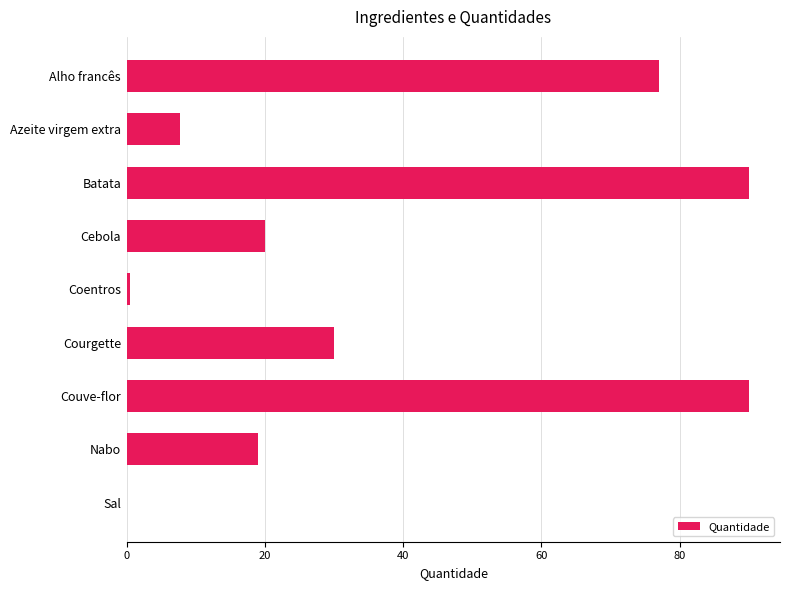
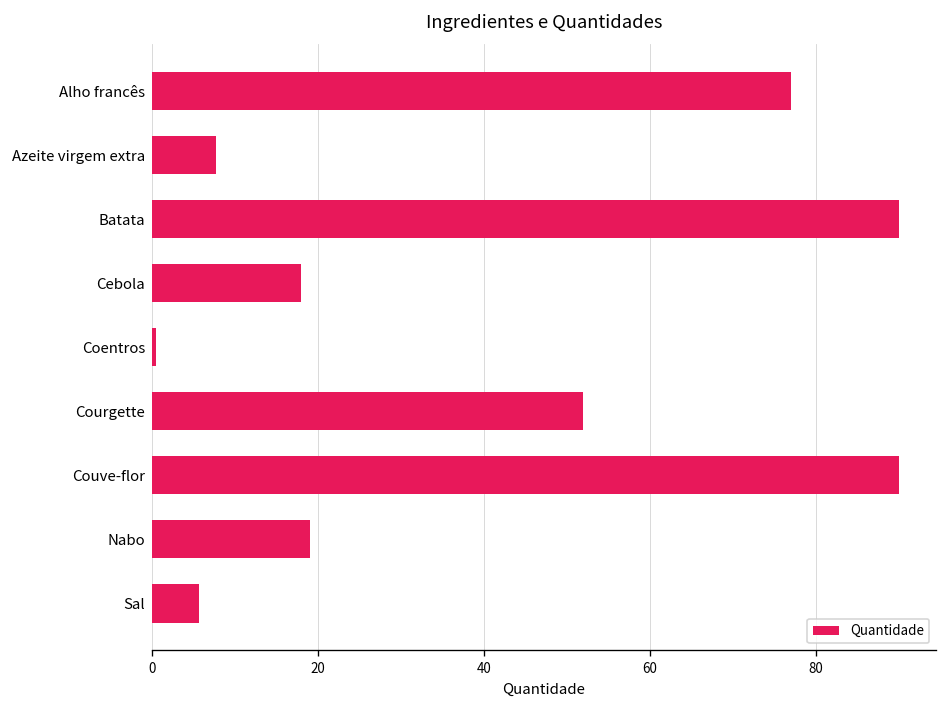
  {
    "Alho francês": 77,
    "Azeite virgem extra": 8,
    "Batata": 90,
-   "Cebola": 20,
+   "Cebola": 18,
    "Coentros": 1,
-   "Courgette": 30,
+   "Courgette": 52,
    "Couve-flor": 90,
    "Nabo": 19,
-   "Sal": 0
+   "Sal": 6
  }
